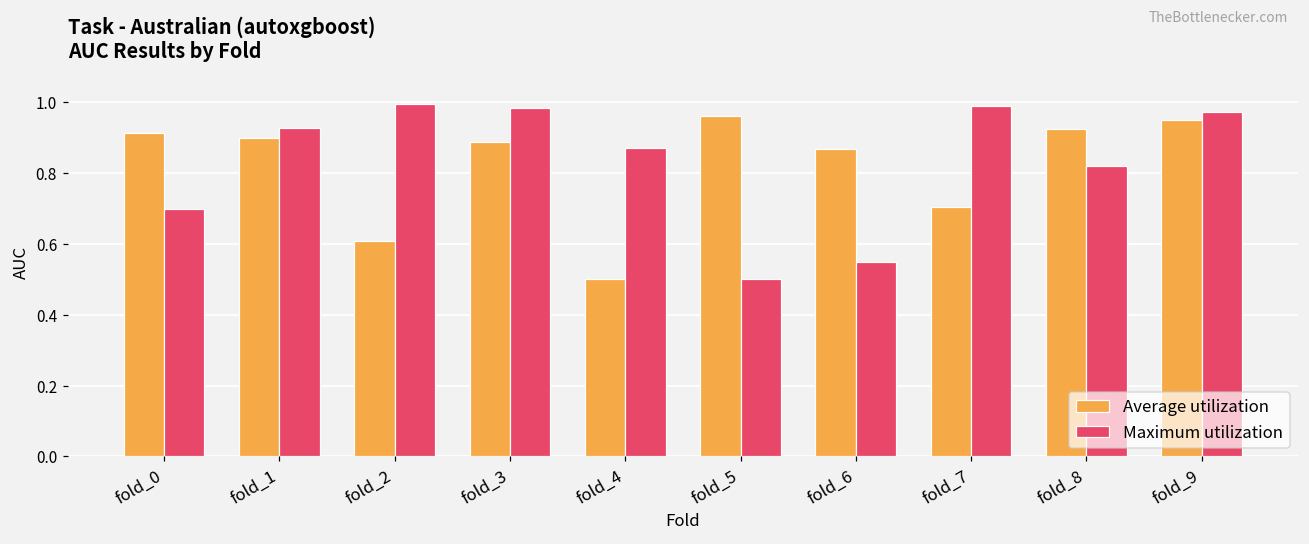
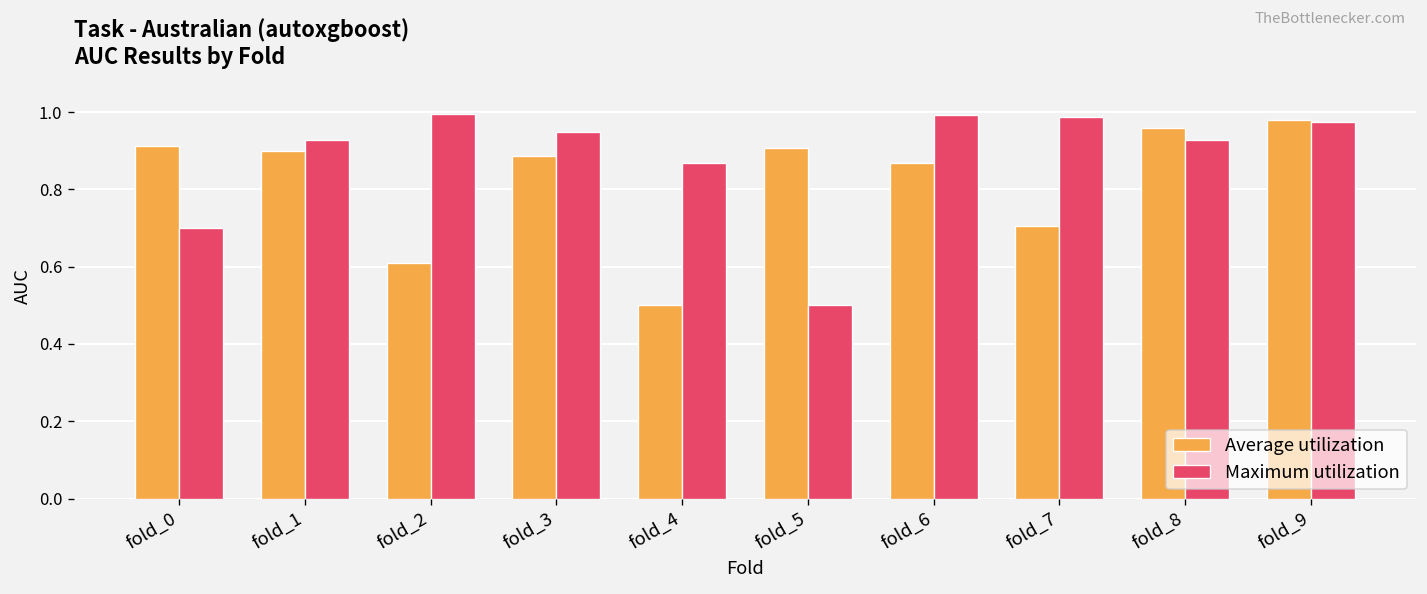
  {
    "Average utilization": {
      "fold_0": 0.91,
      "fold_1": 0.90,
      "fold_2": 0.61,
      "fold_3": 0.89,
      "fold_4": 0.50,
-     "fold_5": 0.96,
+     "fold_5": 0.91,
      "fold_6": 0.87,
      "fold_7": 0.70,
-     "fold_8": 0.92,
-     "fold_9": 0.95
+     "fold_8": 0.96,
+     "fold_9": 0.98
    },
    "Maximum utilization": {
      "fold_0": 0.70,
      "fold_1": 0.93,
      "fold_2": 0.99,
-     "fold_3": 0.99,
+     "fold_3": 0.95,
      "fold_4": 0.87,
      "fold_5": 0.50,
-     "fold_6": 0.55,
+     "fold_6": 0.99,
      "fold_7": 0.99,
-     "fold_8": 0.82,
+     "fold_8": 0.93,
      "fold_9": 0.97
    }
  }
